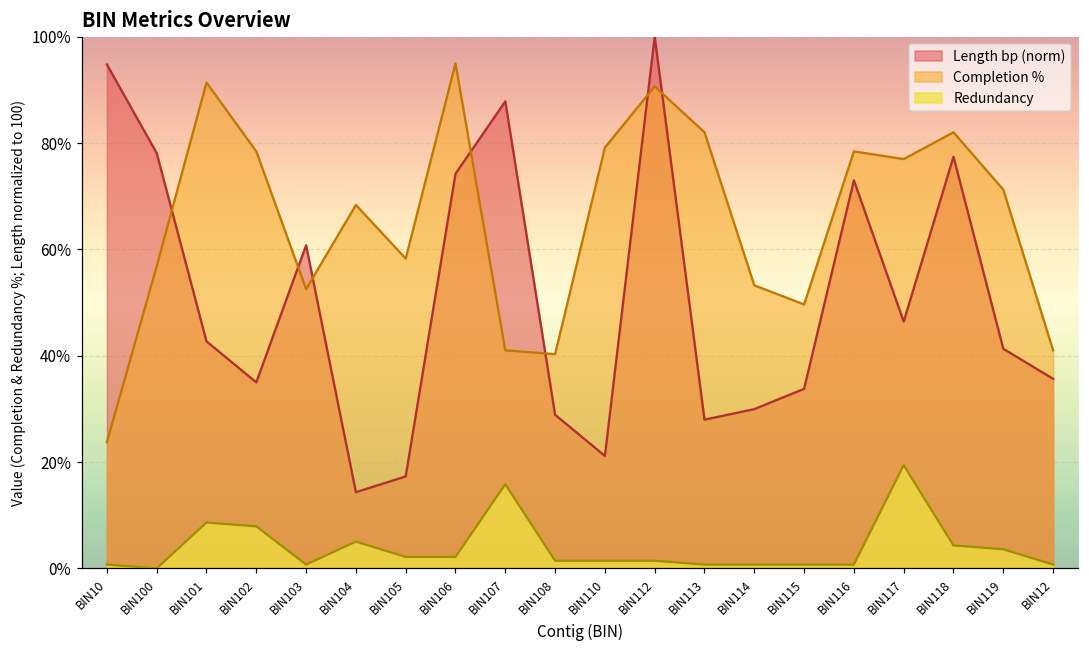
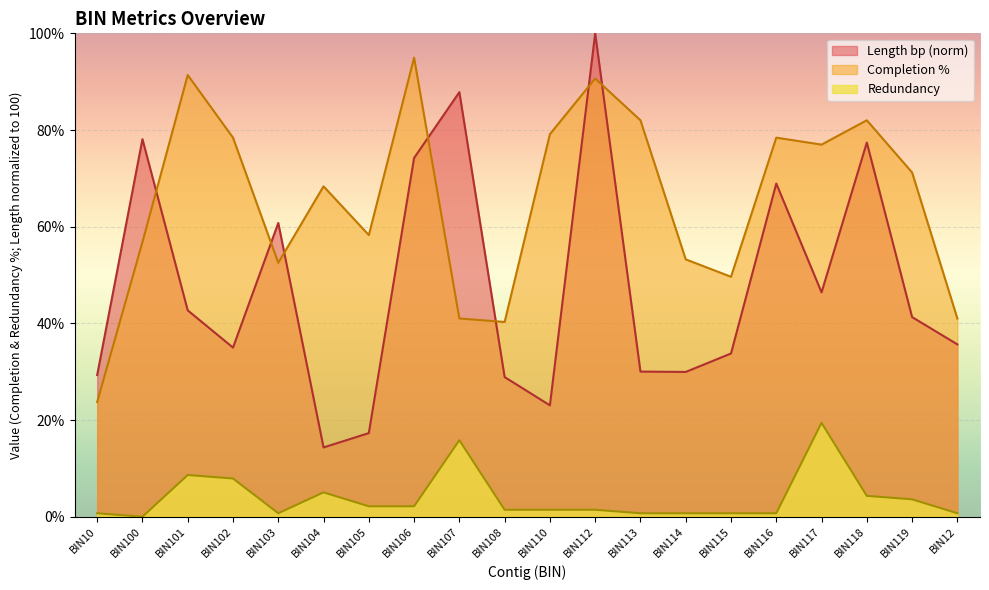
  {
    "Length bp (norm)": {
-     "BIN10": "95%",
+     "BIN10": "29%",
      "BIN100": "78%",
      "BIN101": "43%",
      "BIN102": "35%",
      "BIN103": "61%",
      "BIN104": "14%",
      "BIN105": "17%",
      "BIN106": "74%",
      "BIN107": "88%",
      "BIN108": "29%",
-     "BIN110": "21%",
+     "BIN110": "23%",
      "BIN112": "100%",
-     "BIN113": "28%",
+     "BIN113": "30%",
      "BIN114": "30%",
      "BIN115": "34%",
-     "BIN116": "73%",
+     "BIN116": "69%",
      "BIN117": "46%",
      "BIN118": "77%",
      "BIN119": "41%",
      "BIN12": "36%"
    }
  }
